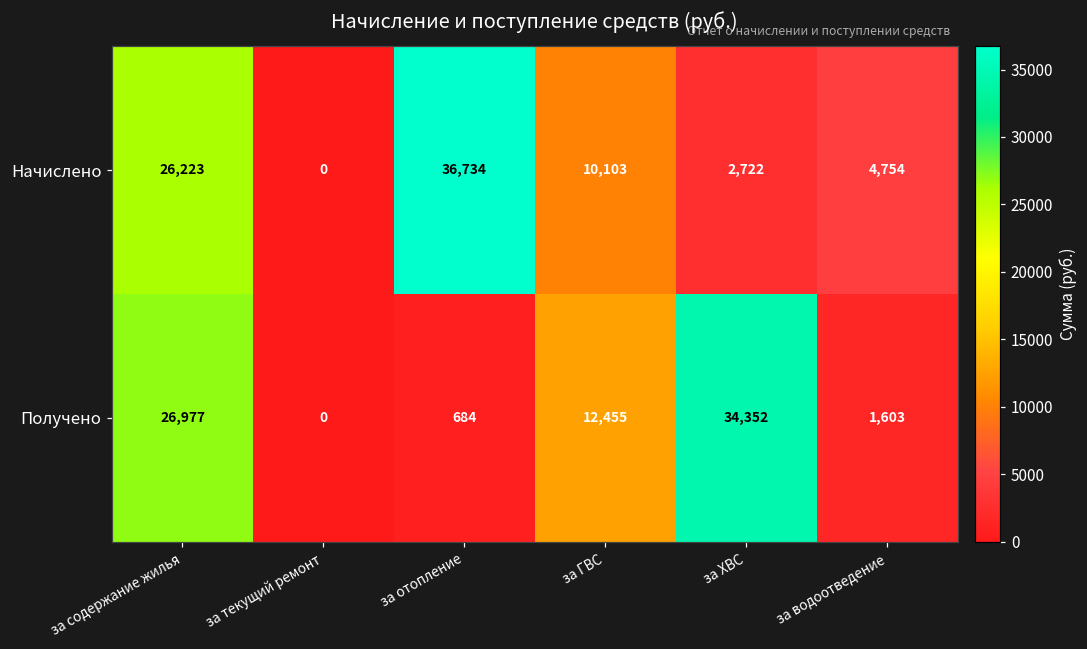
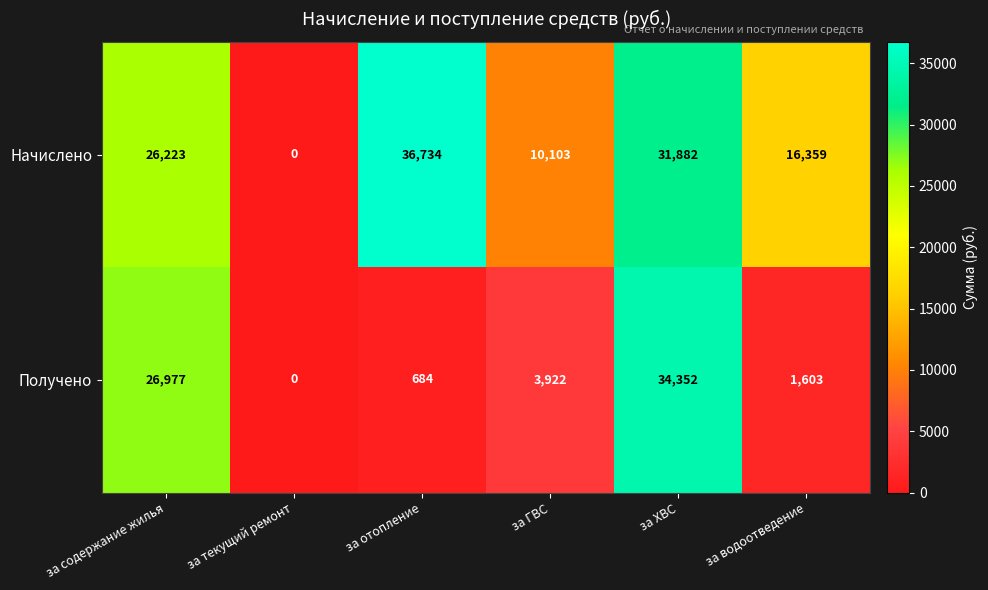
  {
    "Начислено": {
      "за содержание жилья": "26,223",
      "за текущий ремонт": "0",
      "за отопление": "36,734",
      "за ГВС": "10,103",
-     "за ХВС": "2,722",
-     "за водоотведение": "4,754"
+     "за ХВС": "31,882",
+     "за водоотведение": "16,359"
    },
    "Получено": {
      "за содержание жилья": "26,977",
      "за текущий ремонт": "0",
      "за отопление": "684",
-     "за ГВС": "12,455",
+     "за ГВС": "3,922",
      "за ХВС": "34,352",
      "за водоотведение": "1,603"
    }
  }
